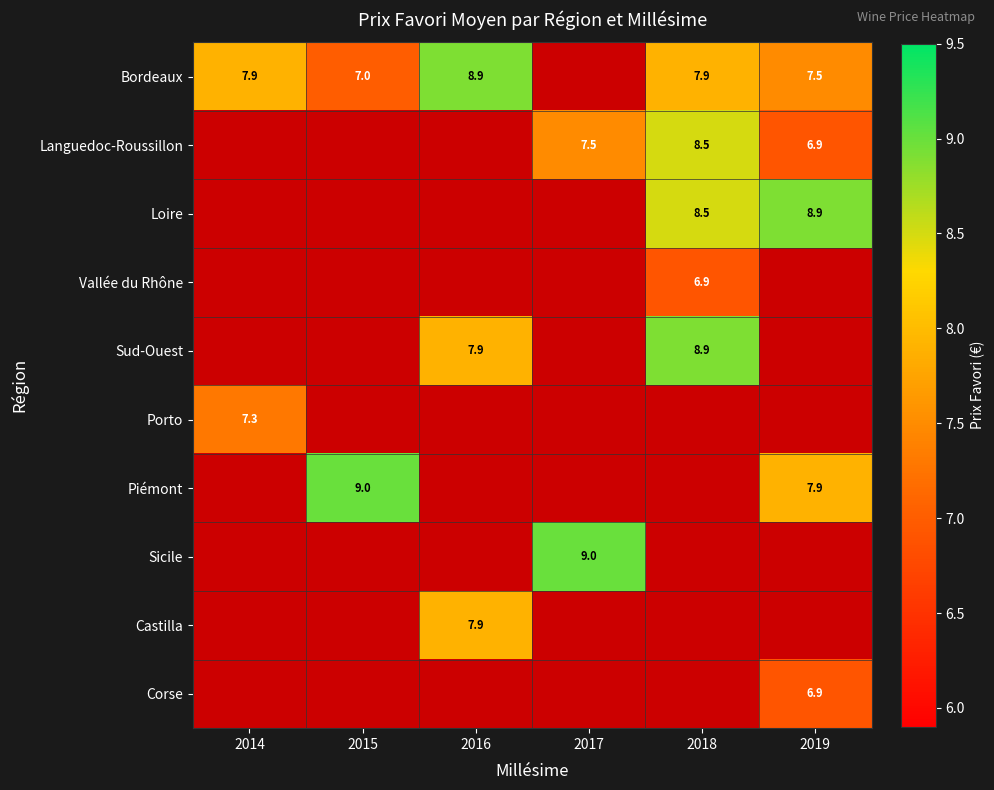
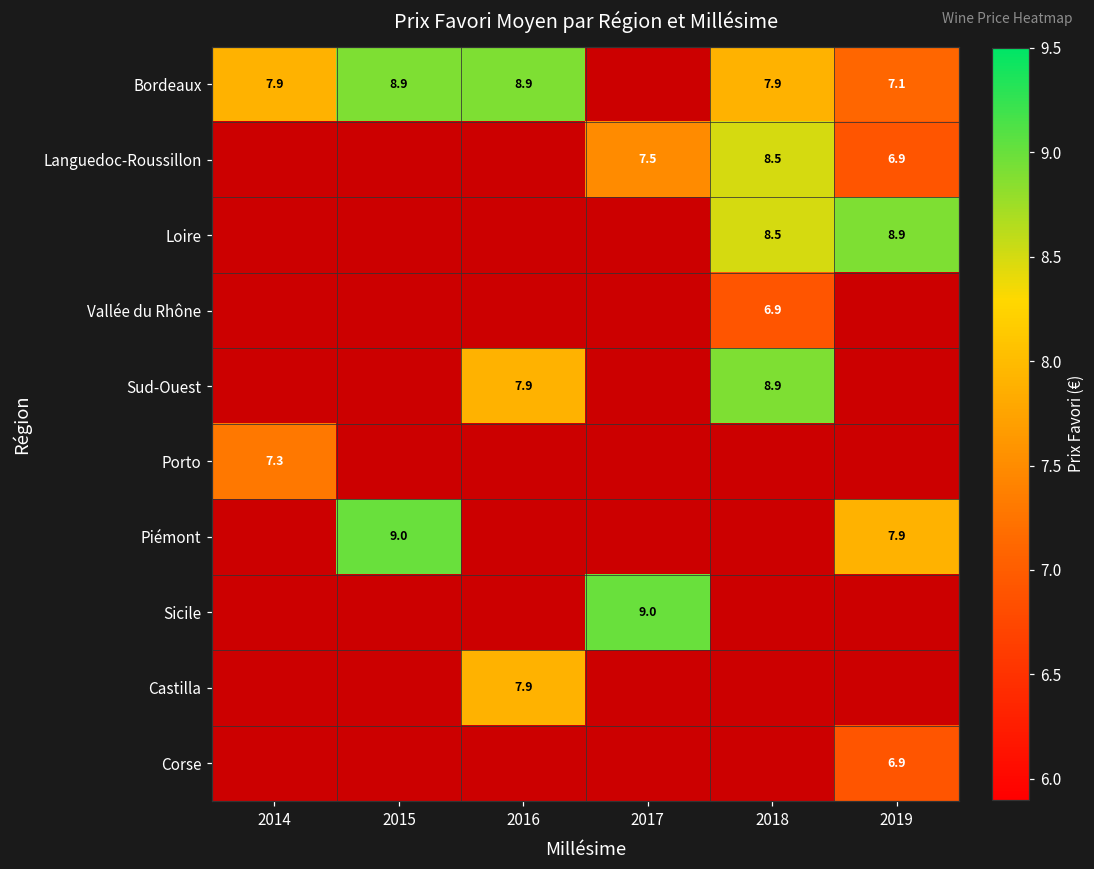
  {
    "Bordeaux": {
      "2014": 7.9,
-     "2015": 7.0,
+     "2015": 8.9,
      "2016": 8.9,
      "2018": 7.9,
-     "2019": 7.5
+     "2019": 7.1
    },
    "Languedoc-Roussillon": {
      "2017": 7.5,
      "2018": 8.5,
      "2019": 6.9
    },
    "Loire": {
      "2018": 8.5,
      "2019": 8.9
    },
    "Vallée du Rhône": {
      "2018": 6.9
    },
    "Sud-Ouest": {
      "2016": 7.9,
      "2018": 8.9
    },
    "Porto": {
      "2014": 7.3
    },
    "Piémont": {
      "2015": 9.0,
      "2019": 7.9
    },
    "Sicile": {
      "2017": 9.0
    },
    "Castilla": {
      "2016": 7.9
    },
    "Corse": {
      "2019": 6.9
    }
  }
